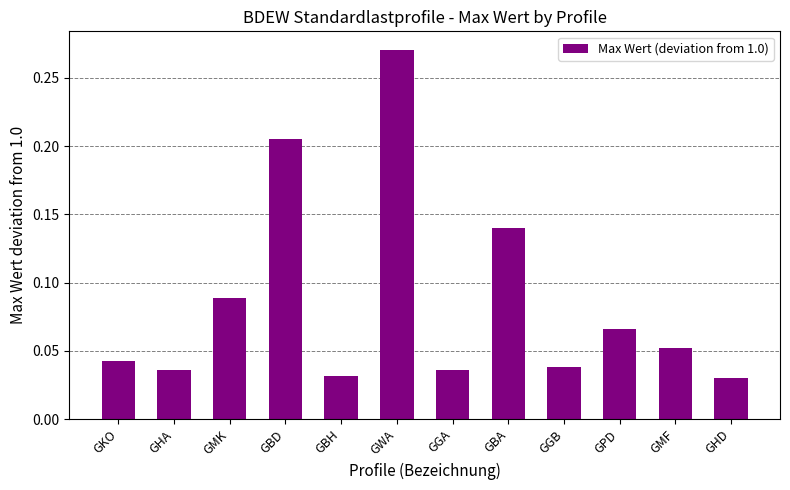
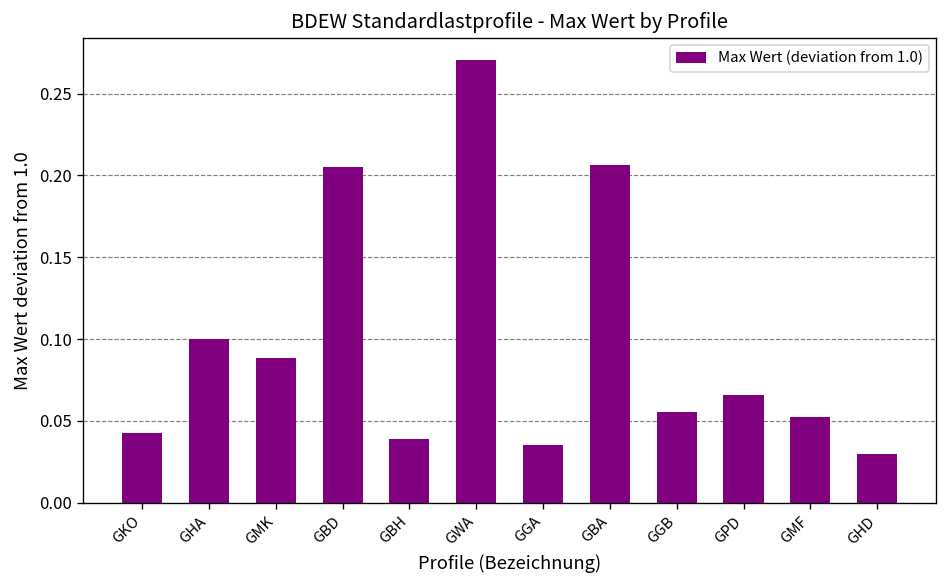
  {
    "GKO": 0.043,
-   "GHA": 0.036,
+   "GHA": 0.100,
    "GMK": 0.089,
    "GBD": 0.205,
-   "GBH": 0.032,
+   "GBH": 0.039,
    "GWA": 0.271,
    "GGA": 0.036,
-   "GBA": 0.140,
-   "GGB": 0.038,
+   "GBA": 0.207,
+   "GGB": 0.055,
    "GPD": 0.066,
    "GMF": 0.052,
    "GHD": 0.030
  }
